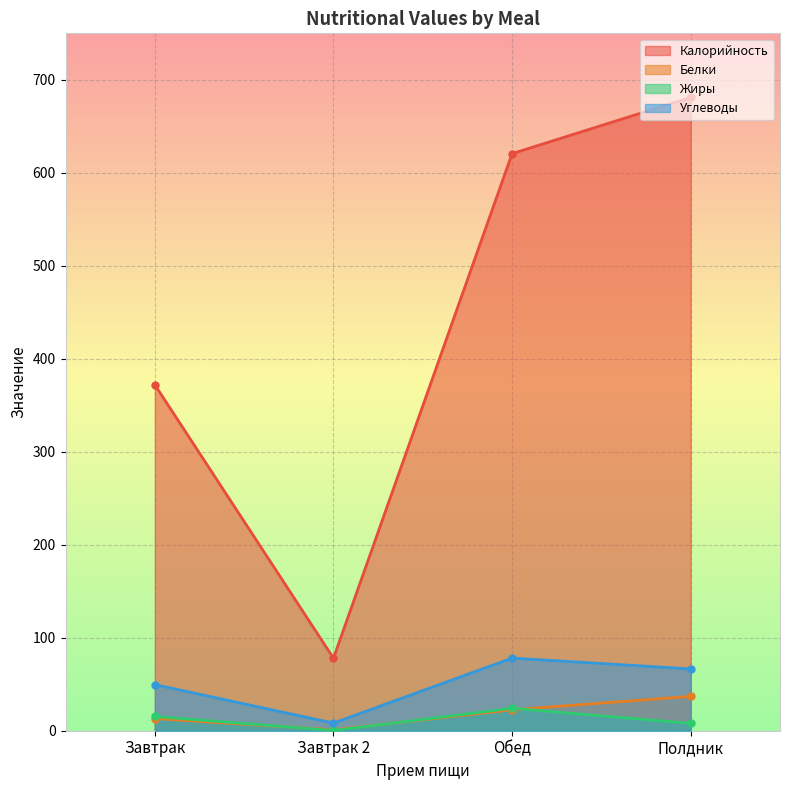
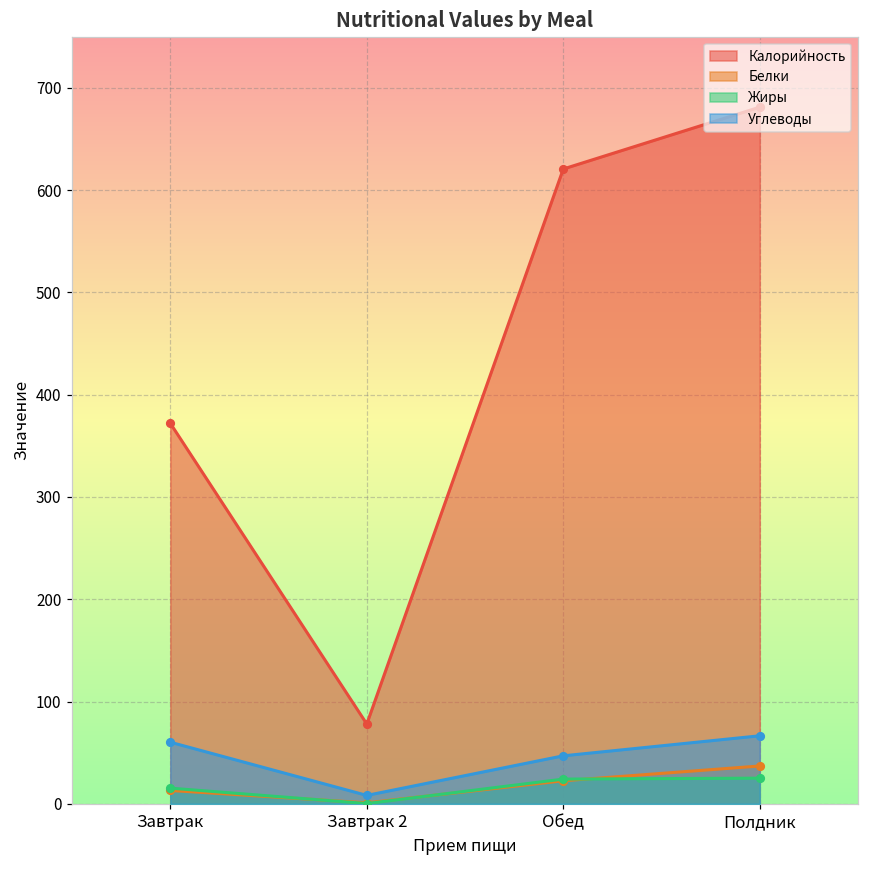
  {
    "Жиры": {
-     "Полдник": 10
+     "Полдник": 30
    },
    "Углеводы": {
-     "Завтрак": 50,
+     "Завтрак": 60,
      "Завтрак 2": 10,
-     "Обед": 80,
+     "Обед": 50,
      "Полдник": 70
    }
  }
